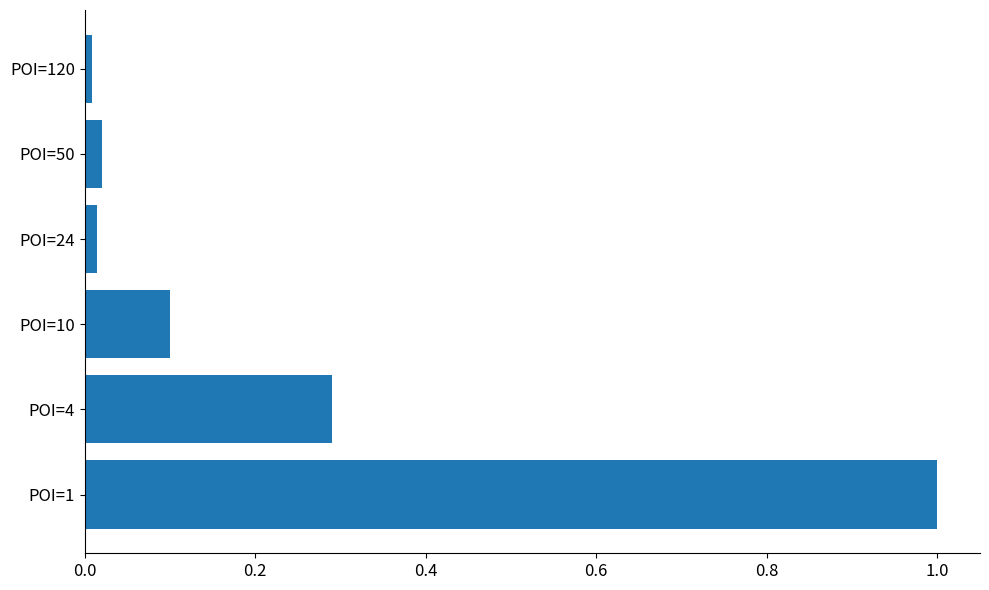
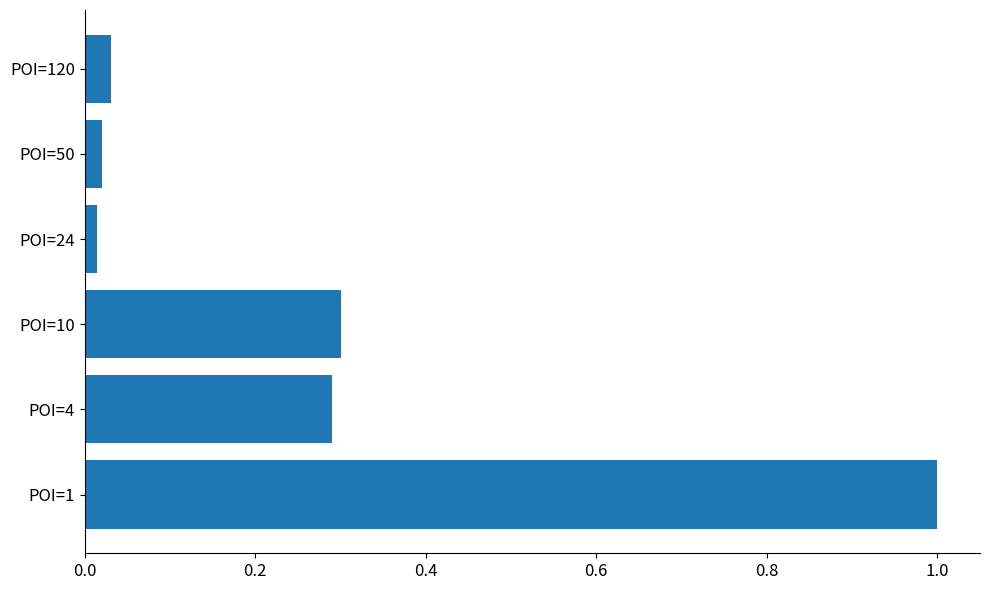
  {
-   "POI=120": 0.01,
+   "POI=120": 0.03,
    "POI=50": 0.02,
    "POI=24": 0.01,
-   "POI=10": 0.1,
+   "POI=10": 0.3,
    "POI=4": 0.29,
    "POI=1": 1.00
  }
